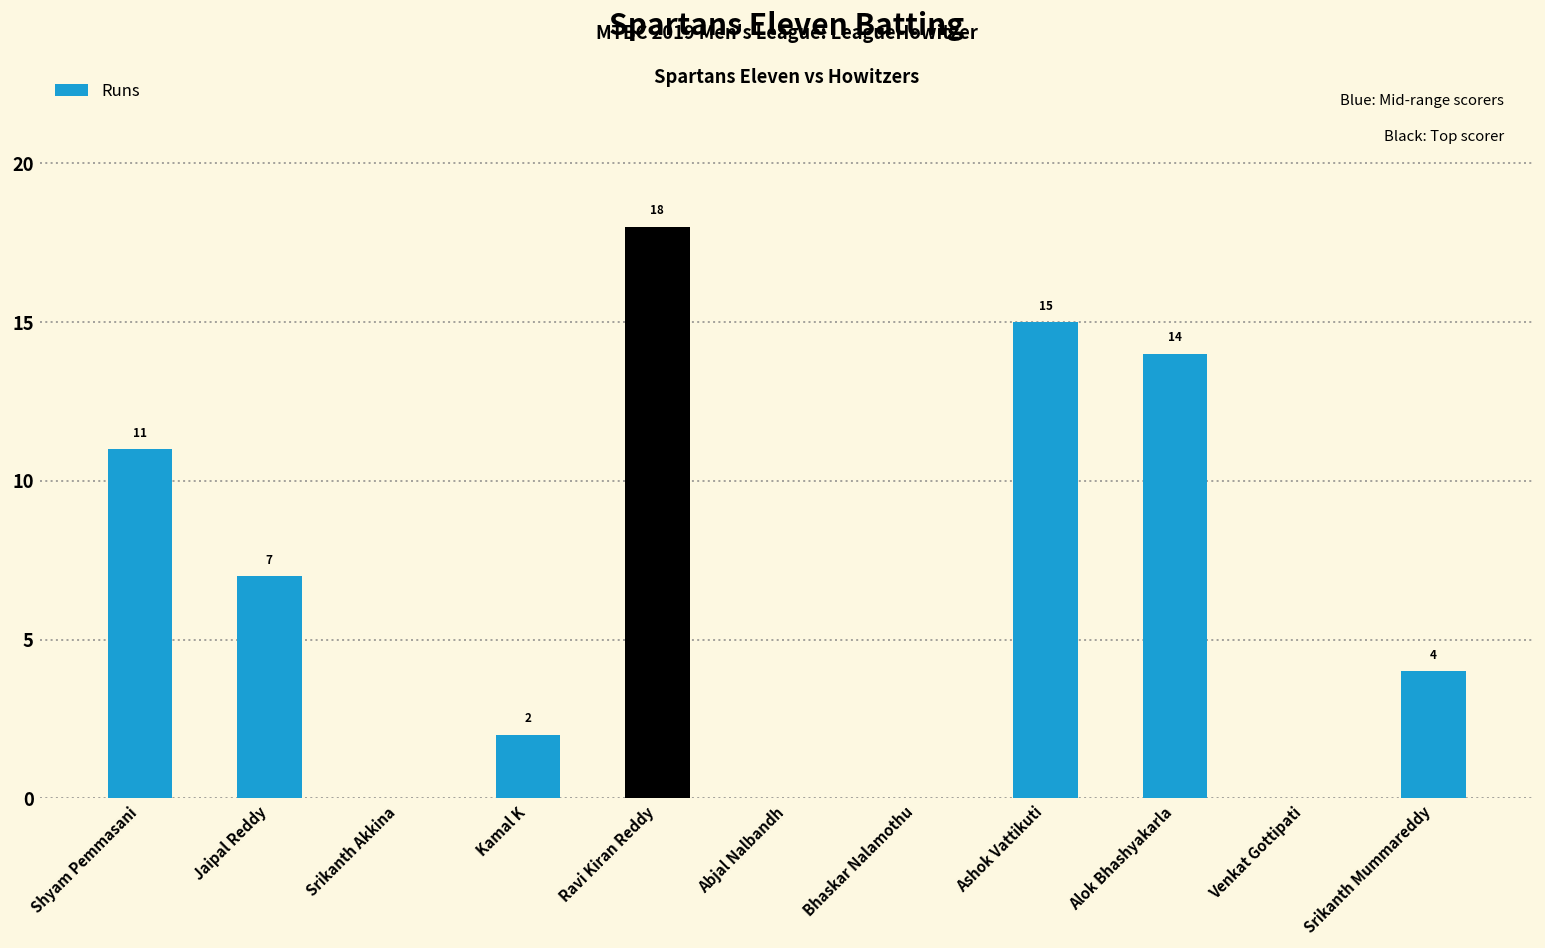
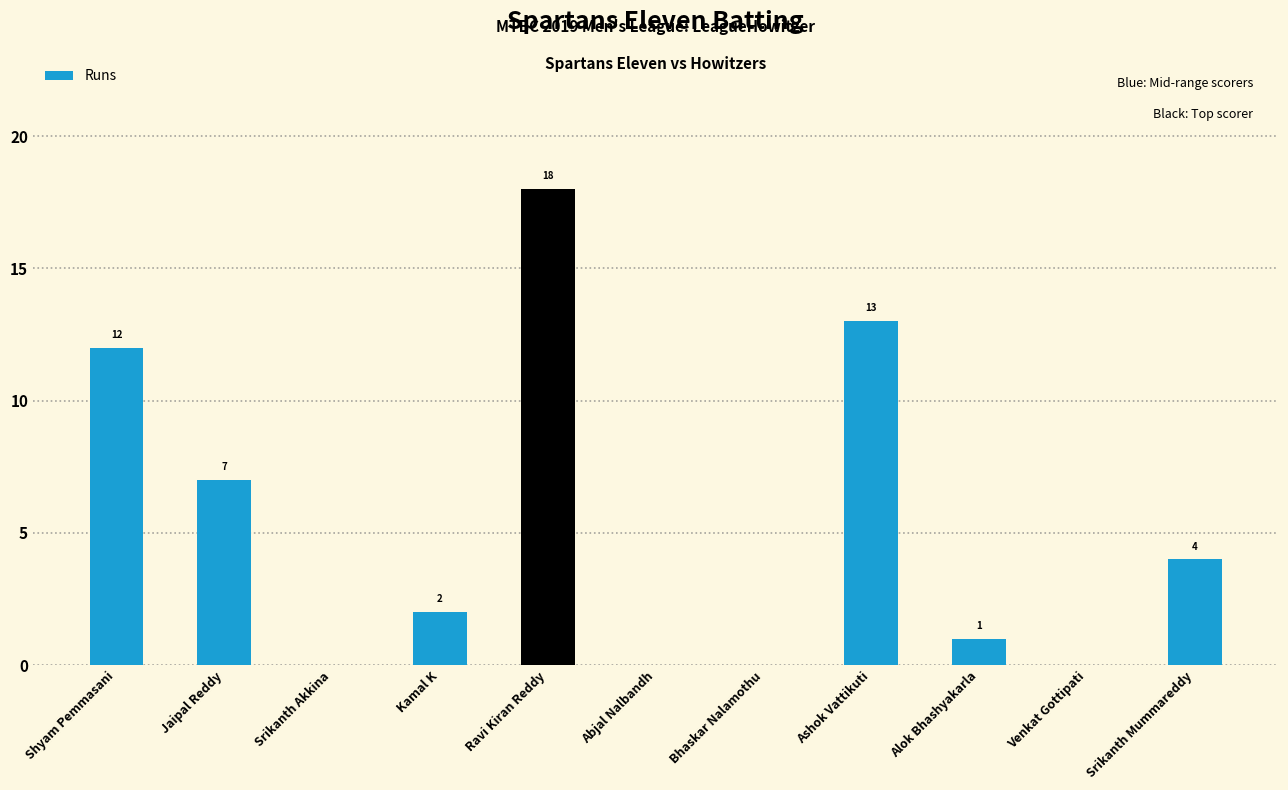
  {
-   "Shyam Pemmasani": 11,
+   "Shyam Pemmasani": 12,
    "Jaipal Reddy": 7,
    "Kamal K": 2,
    "Ravi Kiran Reddy": 18,
-   "Ashok Vattikuti": 15,
-   "Alok Bhashyakarla": 14,
+   "Ashok Vattikuti": 13,
+   "Alok Bhashyakarla": 1,
    "Srikanth Mummareddy": 4
  }
